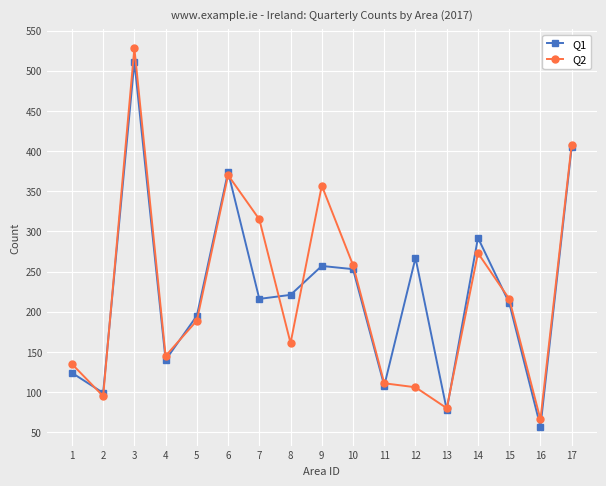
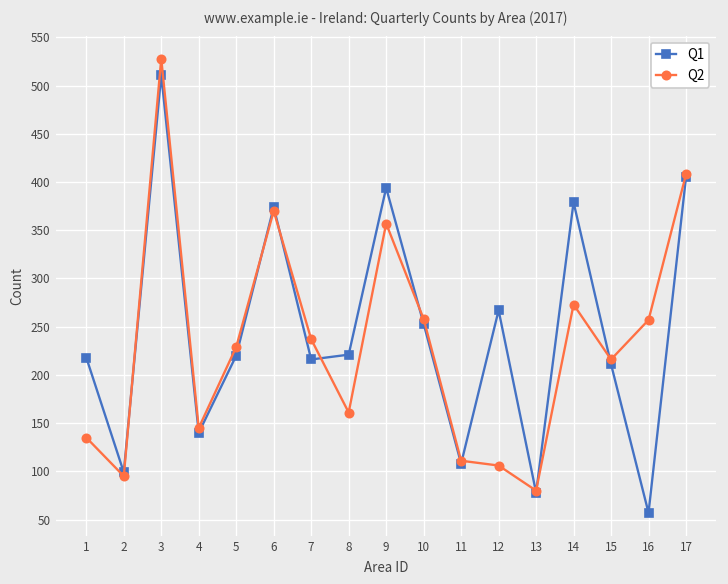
  {
    "Q1": {
-     "1": 120,
+     "1": 220,
      "2": 100,
      "3": 510,
      "4": 140,
-     "5": 200,
+     "5": 220,
      "6": 370,
      "7": 220,
      "8": 220,
-     "9": 260,
+     "9": 390,
      "10": 250,
      "12": 270,
-     "14": 290,
+     "14": 380,
      "15": 210,
      "16": 60
    },
    "Q2": {
      "1": 140,
      "2": 100,
      "3": 530,
      "4": 150,
-     "5": 190,
+     "5": 230,
      "6": 370,
-     "7": 320,
+     "7": 240,
      "8": 160,
      "9": 360,
      "10": 260,
      "12": 110,
      "14": 270,
      "15": 220,
-     "16": 70
+     "16": 260
    }
  }
